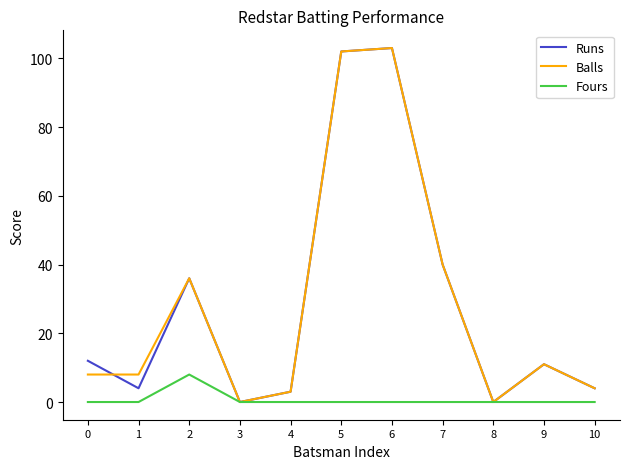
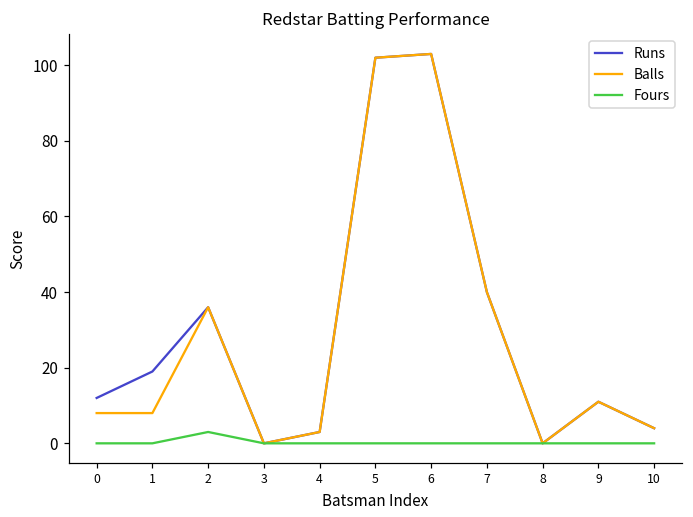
  {
    "Runs": {
      "0": 12,
-     "1": 4
+     "1": 19
    },
    "Balls": {
      "0": 8,
      "1": 8
    },
    "Fours": {
      "0": 0,
      "1": 0,
-     "2": 8,
+     "2": 3,
      "4": 0,
      "5": 0,
      "6": 0,
      "7": 0,
      "9": 0,
      "10": 0
    }
  }
